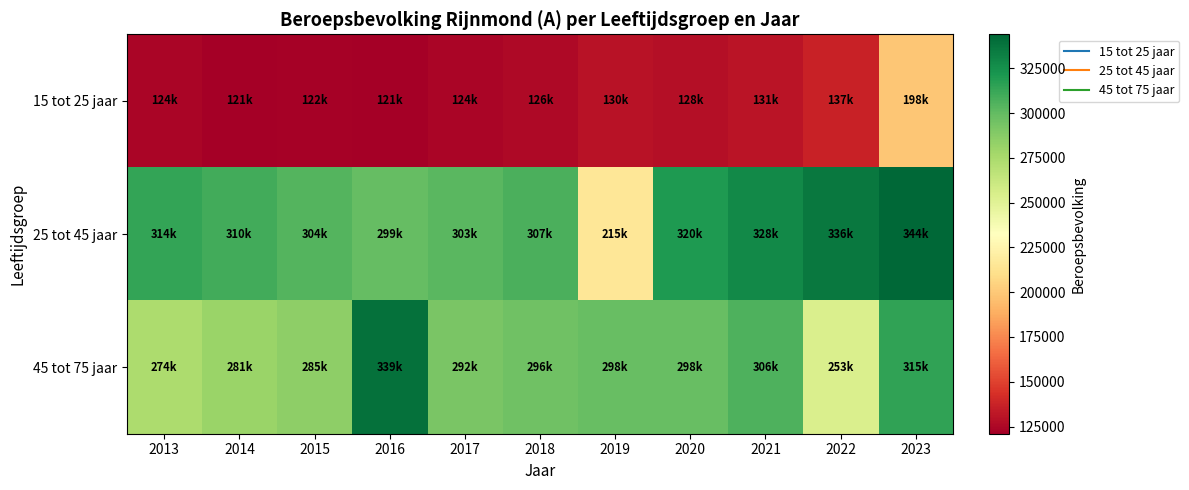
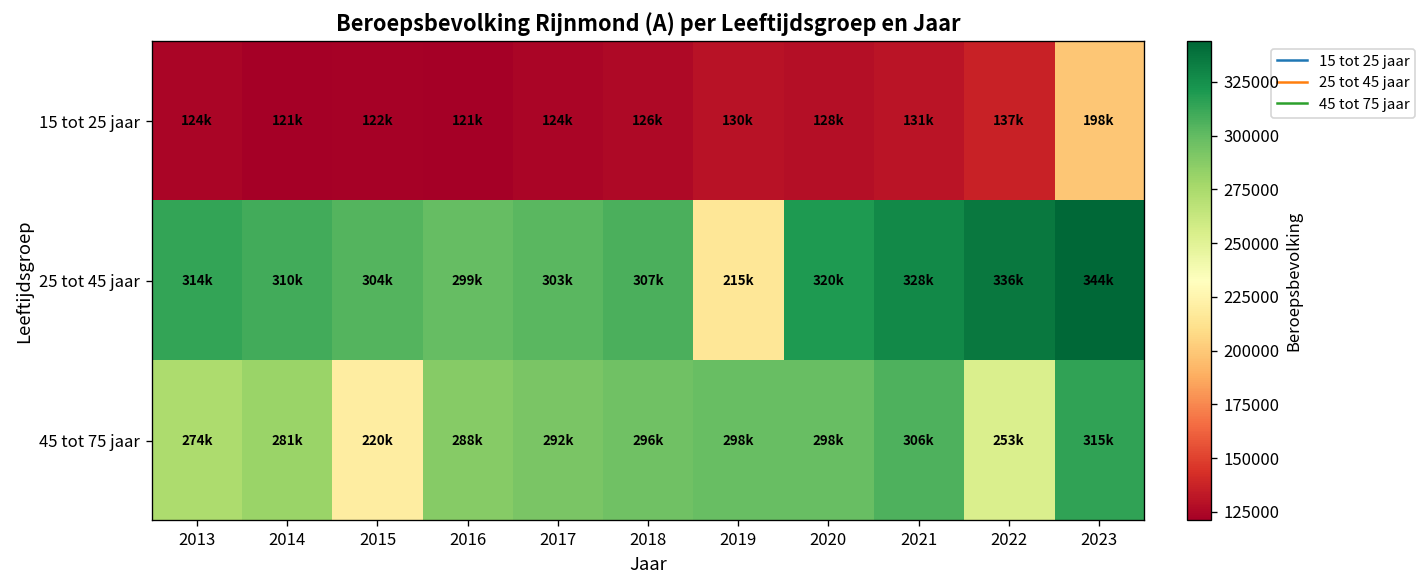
  {
    "15 tot 25 jaar": {
      "2013": "124k",
      "2014": "121k",
      "2015": "122k",
      "2016": "121k",
      "2017": "124k",
      "2018": "126k",
      "2019": "130k",
      "2020": "128k",
      "2021": "131k",
      "2022": "137k",
      "2023": "198k"
    },
    "25 tot 45 jaar": {
      "2013": "314k",
      "2014": "310k",
      "2015": "304k",
      "2016": "299k",
      "2017": "303k",
      "2018": "307k",
      "2019": "215k",
      "2020": "320k",
      "2021": "328k",
      "2022": "336k",
      "2023": "344k"
    },
    "45 tot 75 jaar": {
      "2013": "274k",
      "2014": "281k",
-     "2015": "285k",
-     "2016": "339k",
+     "2015": "220k",
+     "2016": "288k",
      "2017": "292k",
      "2018": "296k",
      "2019": "298k",
      "2020": "298k",
      "2021": "306k",
      "2022": "253k",
      "2023": "315k"
    }
  }
